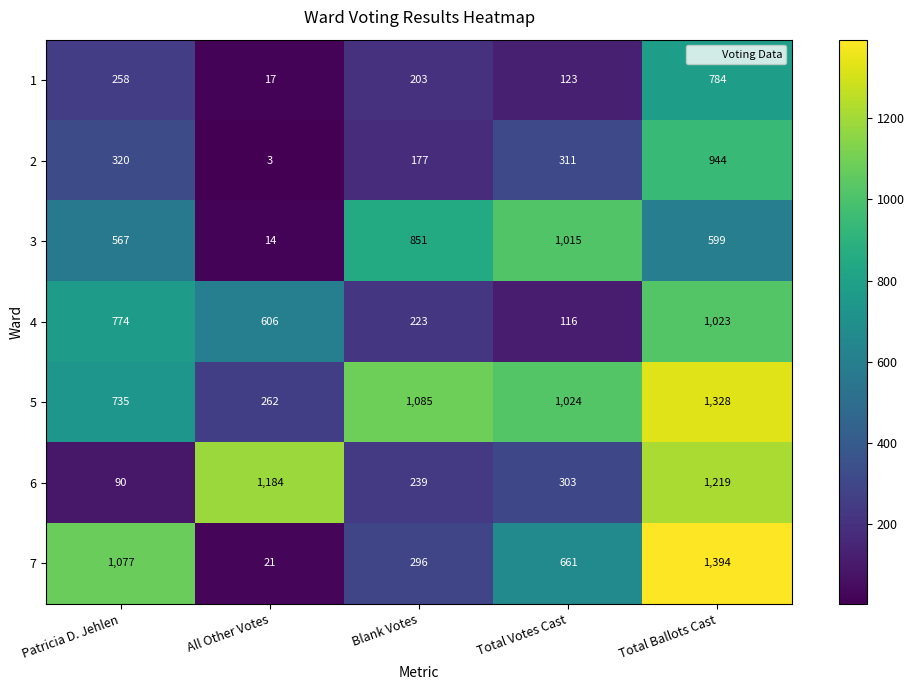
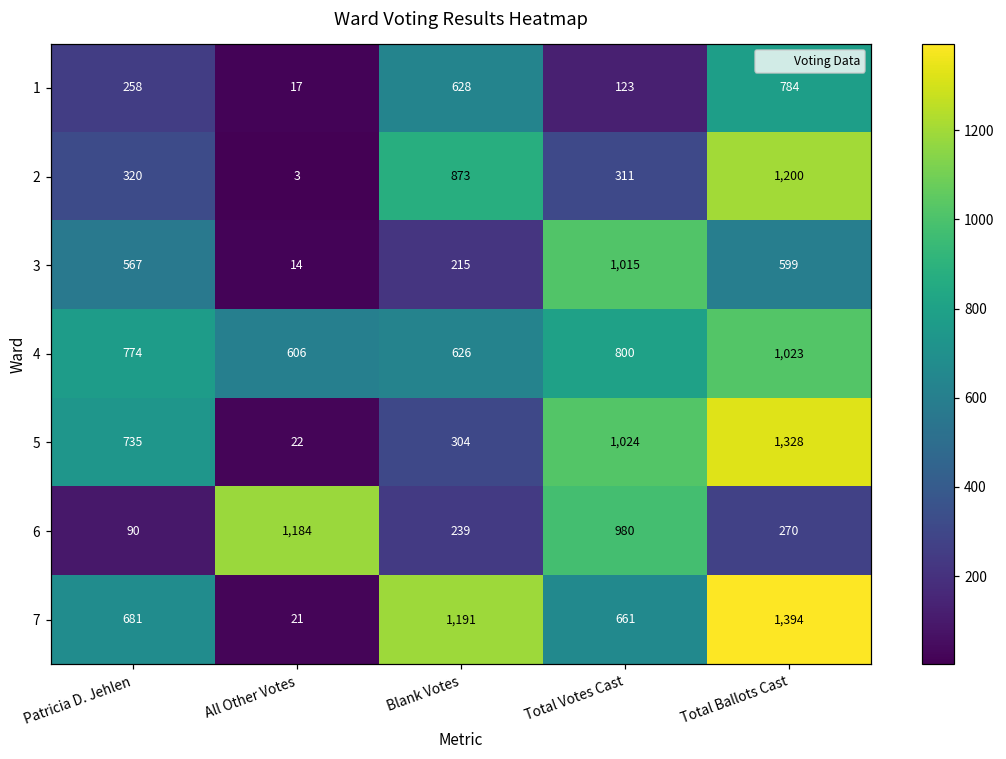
  {
    "1": {
      "Patricia D. Jehlen": "258",
      "All Other Votes": "17",
-     "Blank Votes": "203",
+     "Blank Votes": "628",
      "Total Votes Cast": "123",
      "Total Ballots Cast": "784"
    },
    "2": {
      "Patricia D. Jehlen": "320",
      "All Other Votes": "3",
-     "Blank Votes": "177",
+     "Blank Votes": "873",
      "Total Votes Cast": "311",
-     "Total Ballots Cast": "944"
+     "Total Ballots Cast": "1,200"
    },
    "3": {
      "Patricia D. Jehlen": "567",
      "All Other Votes": "14",
-     "Blank Votes": "851",
+     "Blank Votes": "215",
      "Total Votes Cast": "1,015",
      "Total Ballots Cast": "599"
    },
    "4": {
      "Patricia D. Jehlen": "774",
      "All Other Votes": "606",
-     "Blank Votes": "223",
-     "Total Votes Cast": "116",
+     "Blank Votes": "626",
+     "Total Votes Cast": "800",
      "Total Ballots Cast": "1,023"
    },
    "5": {
      "Patricia D. Jehlen": "735",
-     "All Other Votes": "262",
-     "Blank Votes": "1,085",
+     "All Other Votes": "22",
+     "Blank Votes": "304",
      "Total Votes Cast": "1,024",
      "Total Ballots Cast": "1,328"
    },
    "6": {
      "Patricia D. Jehlen": "90",
      "All Other Votes": "1,184",
      "Blank Votes": "239",
-     "Total Votes Cast": "303",
-     "Total Ballots Cast": "1,219"
+     "Total Votes Cast": "980",
+     "Total Ballots Cast": "270"
    },
    "7": {
-     "Patricia D. Jehlen": "1,077",
+     "Patricia D. Jehlen": "681",
      "All Other Votes": "21",
-     "Blank Votes": "296",
+     "Blank Votes": "1,191",
      "Total Votes Cast": "661",
      "Total Ballots Cast": "1,394"
    }
  }
